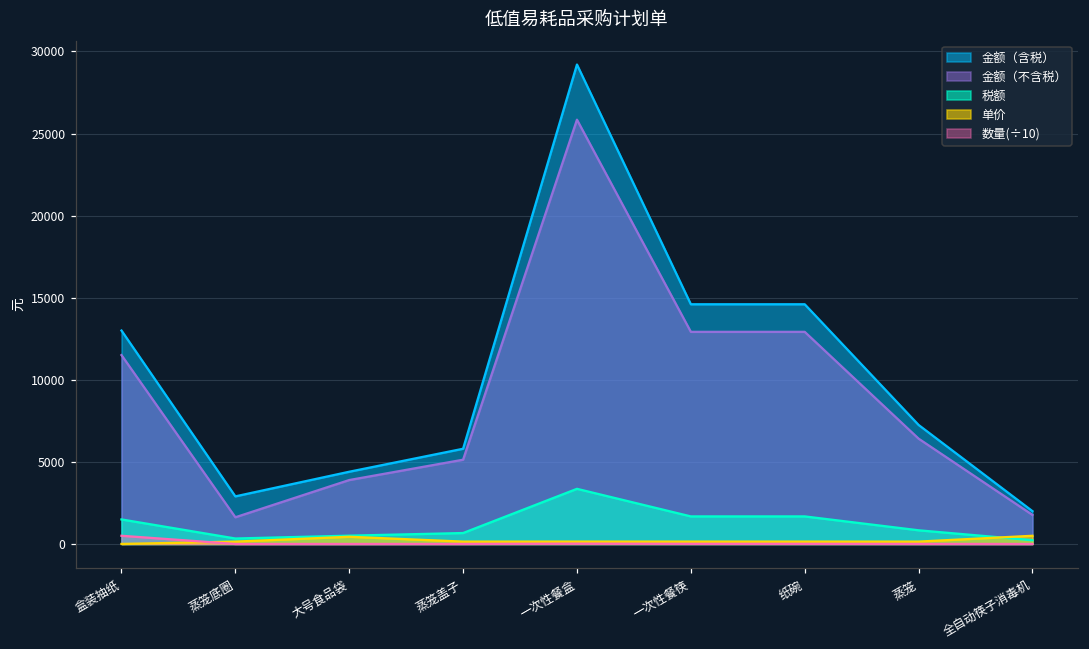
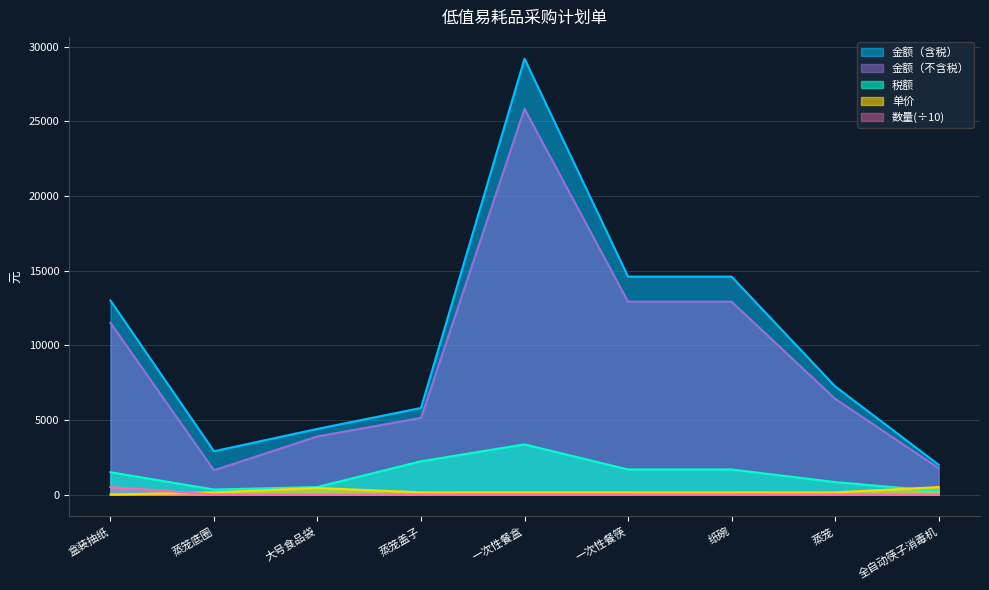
  {
    "金额（含税）": {
      "盒装抽纸": 13000,
      "蒸笼底圈": 2900,
      "大号食品袋": 4400,
      "蒸笼盖子": 5800,
      "一次性餐盒": 29200,
      "一次性餐筷": 14600,
      "纸碗": 14600,
      "蒸笼": 7300,
      "全自动筷子消毒机": 2000
    },
    "金额（不含税）": {
      "盒装抽纸": 11500,
      "蒸笼底圈": 1600,
      "大号食品袋": 3900,
      "蒸笼盖子": 5100,
      "一次性餐盒": 25800,
      "一次性餐筷": 12900,
      "纸碗": 12900,
      "蒸笼": 6400,
      "全自动筷子消毒机": 1800
    },
    "税额": {
      "盒装抽纸": 1500,
      "蒸笼底圈": 300,
-     "蒸笼盖子": 700,
+     "蒸笼盖子": 2200,
      "一次性餐盒": 3400,
      "一次性餐筷": 1700,
      "纸碗": 1700,
      "蒸笼": 800,
      "全自动筷子消毒机": 200
    },
    "单价": {
      "盒装抽纸": 0,
      "全自动筷子消毒机": 500
    },
    "数量(÷10)": {
      "盒装抽纸": 500,
      "大号食品袋": 0,
      "全自动筷子消毒机": 0
    }
  }
